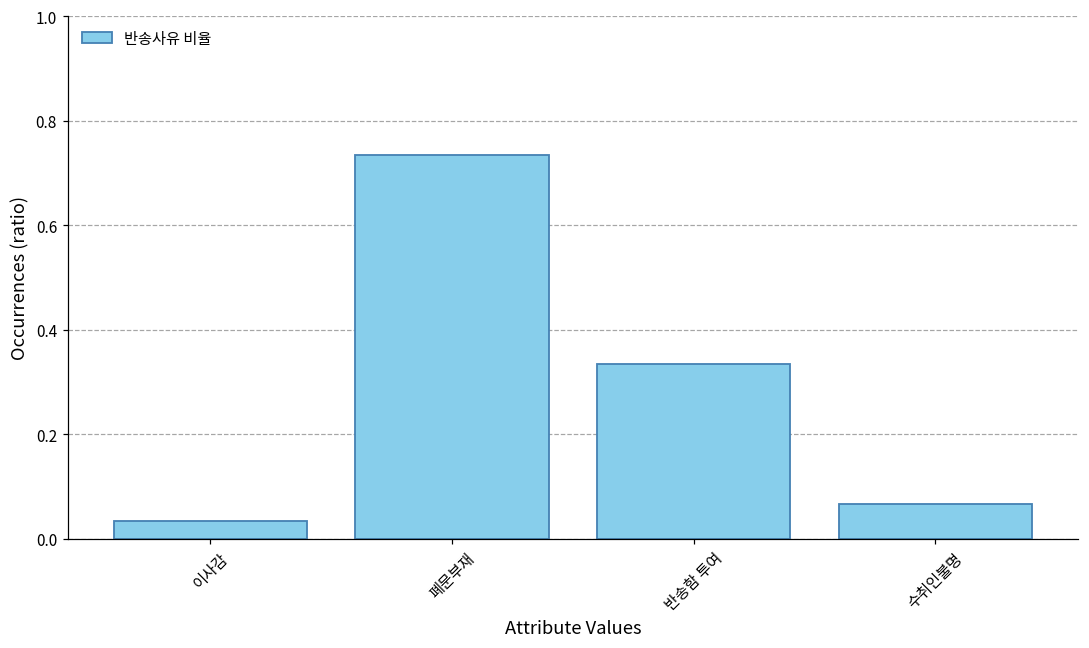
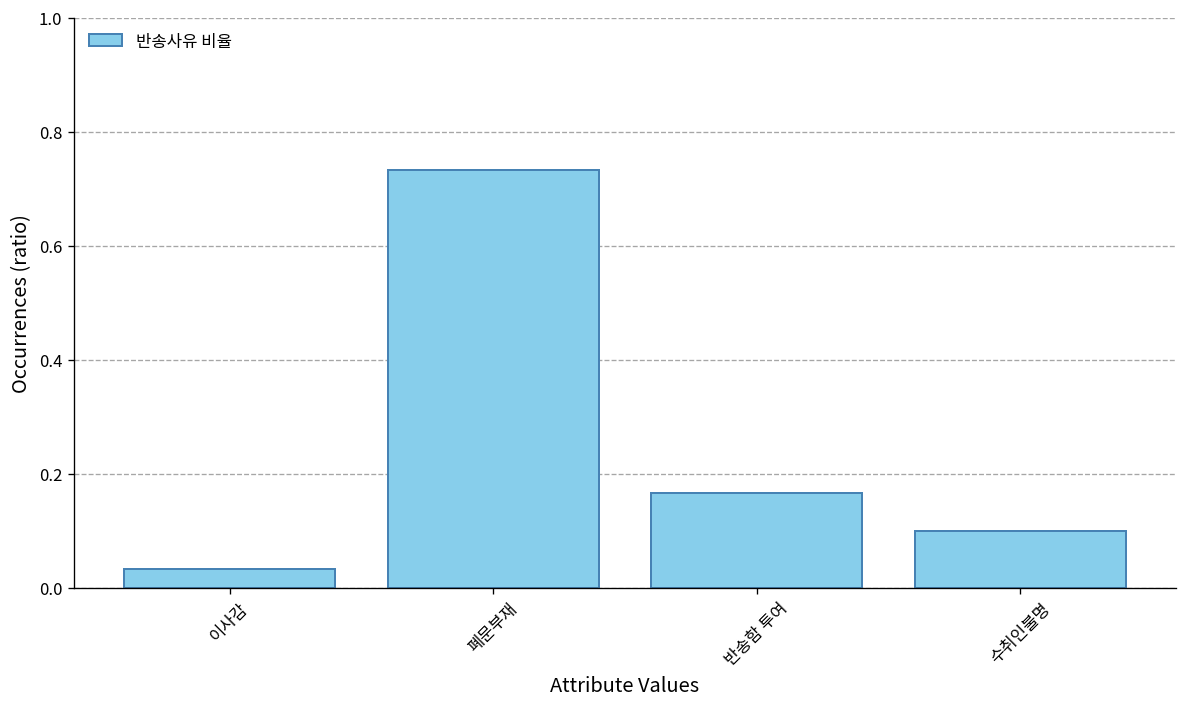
  {
    "이사감": 0.03,
    "폐문부재": 0.73,
-   "반송함 투여": 0.33,
-   "수취인불명": 0.07
+   "반송함 투여": 0.17,
+   "수취인불명": 0.10
  }
